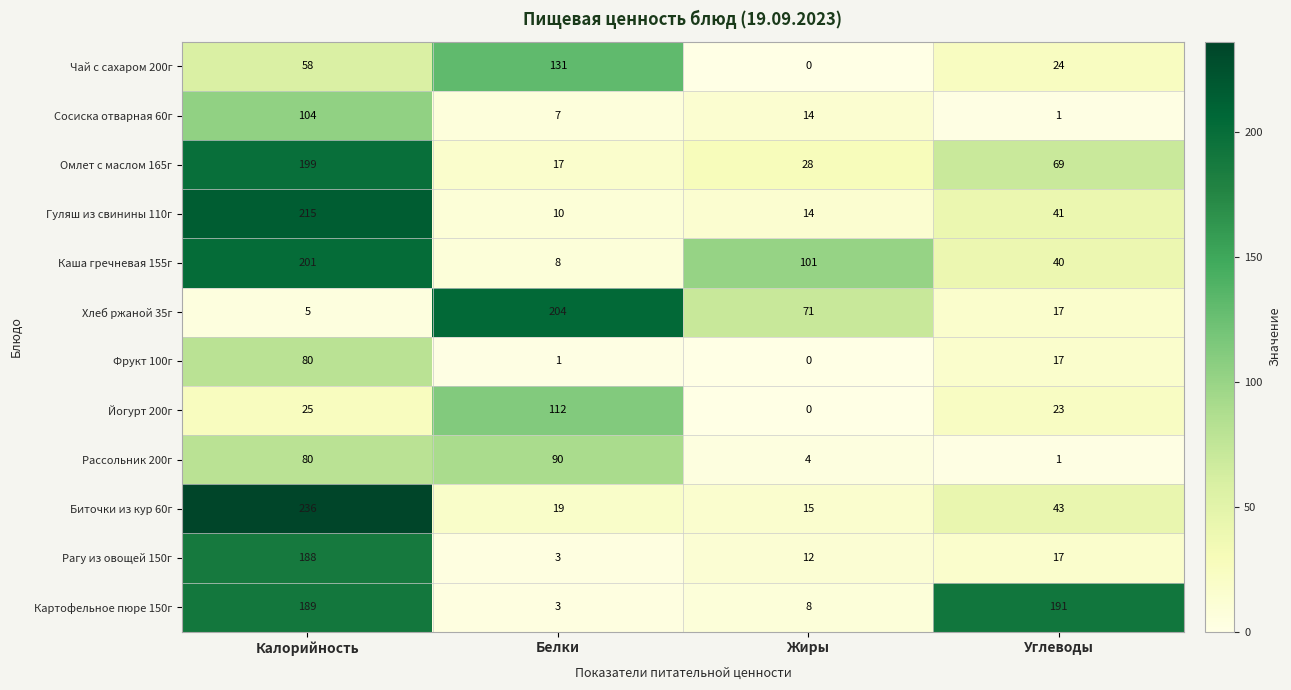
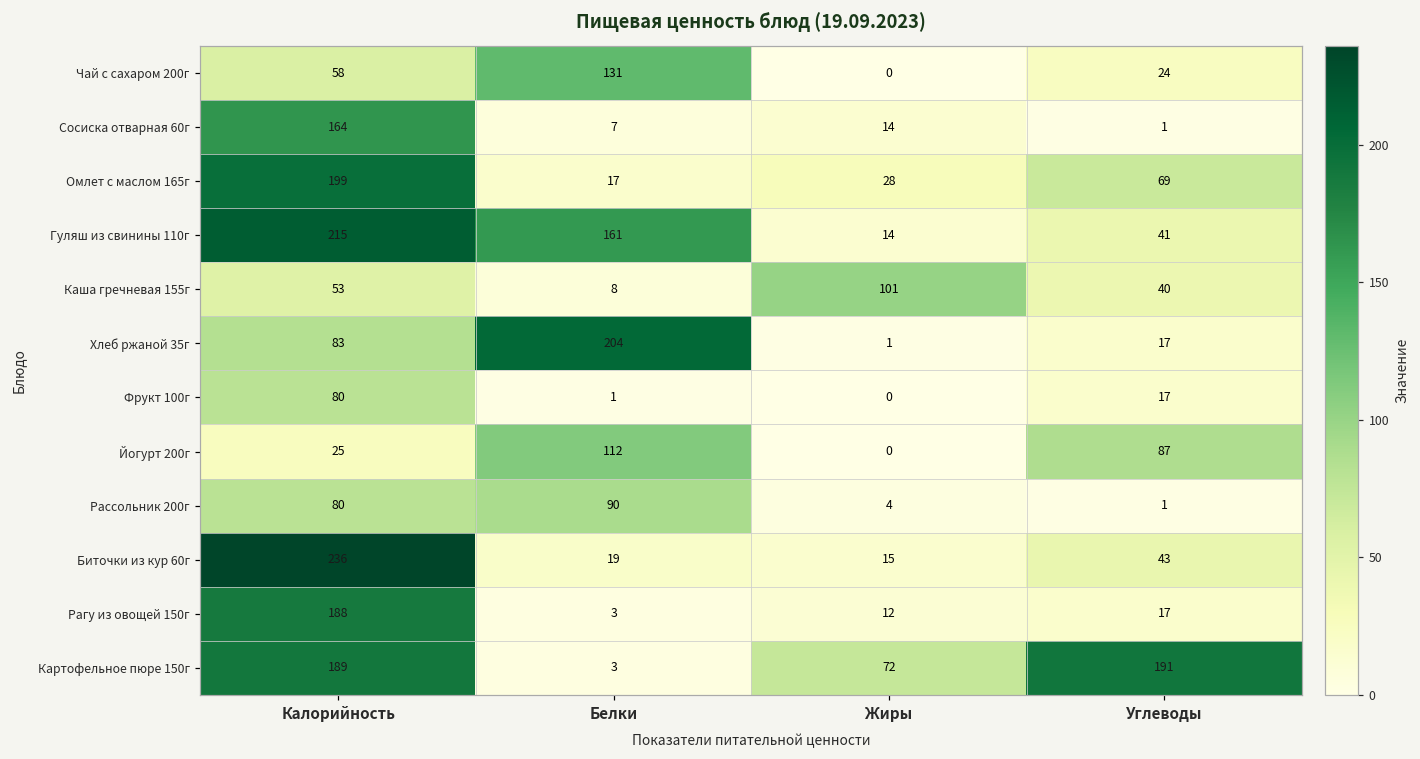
  {
    "Чай с сахаром 200г": {
      "Калорийность": 58,
      "Белки": 131,
      "Жиры": 0,
      "Углеводы": 24
    },
    "Сосиска отварная 60г": {
-     "Калорийность": 104,
+     "Калорийность": 164,
      "Белки": 7,
      "Жиры": 14,
      "Углеводы": 1
    },
    "Омлет с маслом 165г": {
      "Калорийность": 199,
      "Белки": 17,
      "Жиры": 28,
      "Углеводы": 69
    },
    "Гуляш из свинины 110г": {
      "Калорийность": 215,
-     "Белки": 10,
+     "Белки": 161,
      "Жиры": 14,
      "Углеводы": 41
    },
    "Каша гречневая 155г": {
-     "Калорийность": 201,
+     "Калорийность": 53,
      "Белки": 8,
      "Жиры": 101,
      "Углеводы": 40
    },
    "Хлеб ржаной 35г": {
-     "Калорийность": 5,
+     "Калорийность": 83,
      "Белки": 204,
-     "Жиры": 71,
+     "Жиры": 1,
      "Углеводы": 17
    },
    "Фрукт 100г": {
      "Калорийность": 80,
      "Белки": 1,
      "Жиры": 0,
      "Углеводы": 17
    },
    "Йогурт 200г": {
      "Калорийность": 25,
      "Белки": 112,
      "Жиры": 0,
-     "Углеводы": 23
+     "Углеводы": 87
    },
    "Рассольник 200г": {
      "Калорийность": 80,
      "Белки": 90,
      "Жиры": 4,
      "Углеводы": 1
    },
    "Биточки из кур 60г": {
      "Белки": 19,
      "Жиры": 15,
      "Углеводы": 43
    },
    "Рагу из овощей 150г": {
      "Калорийность": 188,
      "Белки": 3,
      "Жиры": 12,
      "Углеводы": 17
    },
    "Картофельное пюре 150г": {
      "Калорийность": 189,
      "Белки": 3,
-     "Жиры": 8,
+     "Жиры": 72,
      "Углеводы": 191
    }
  }
